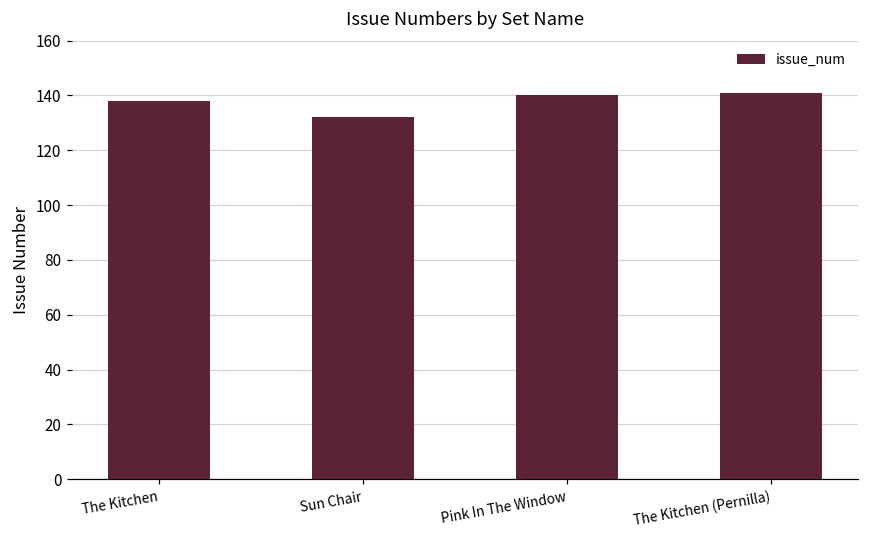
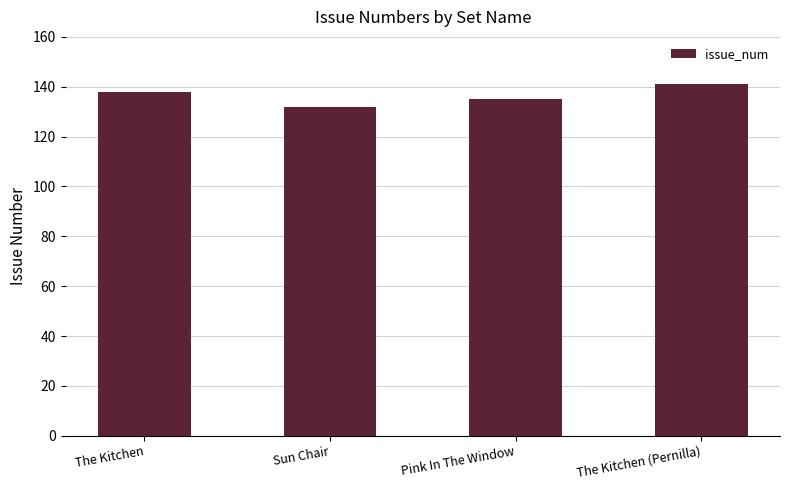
  {
    "The Kitchen": 138,
    "Sun Chair": 132,
-   "Pink In The Window": 140,
+   "Pink In The Window": 135,
    "The Kitchen (Pernilla)": 141
  }
